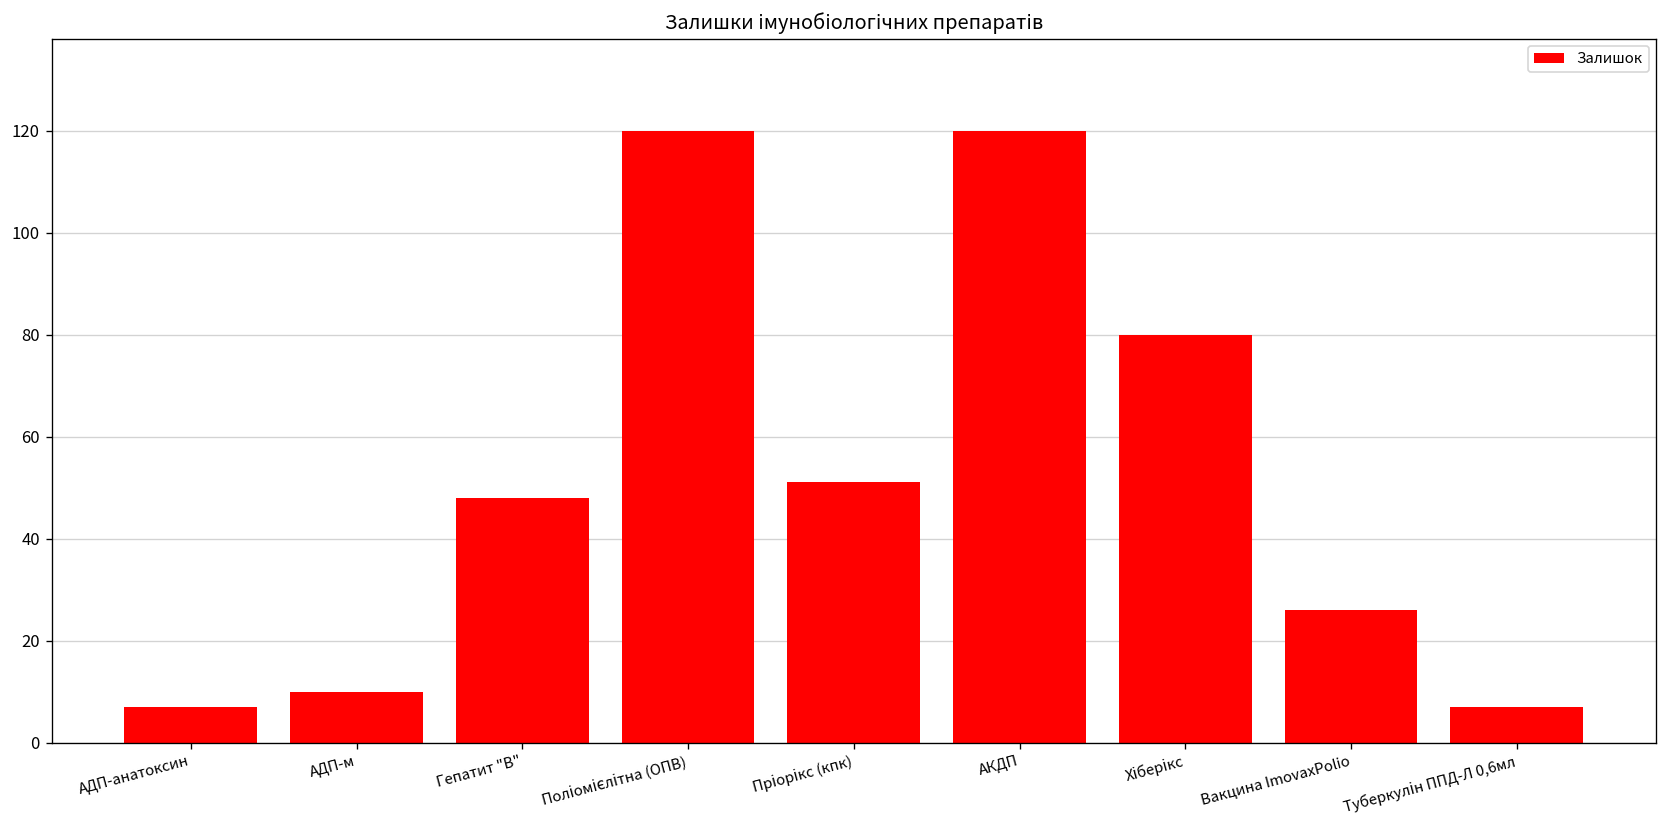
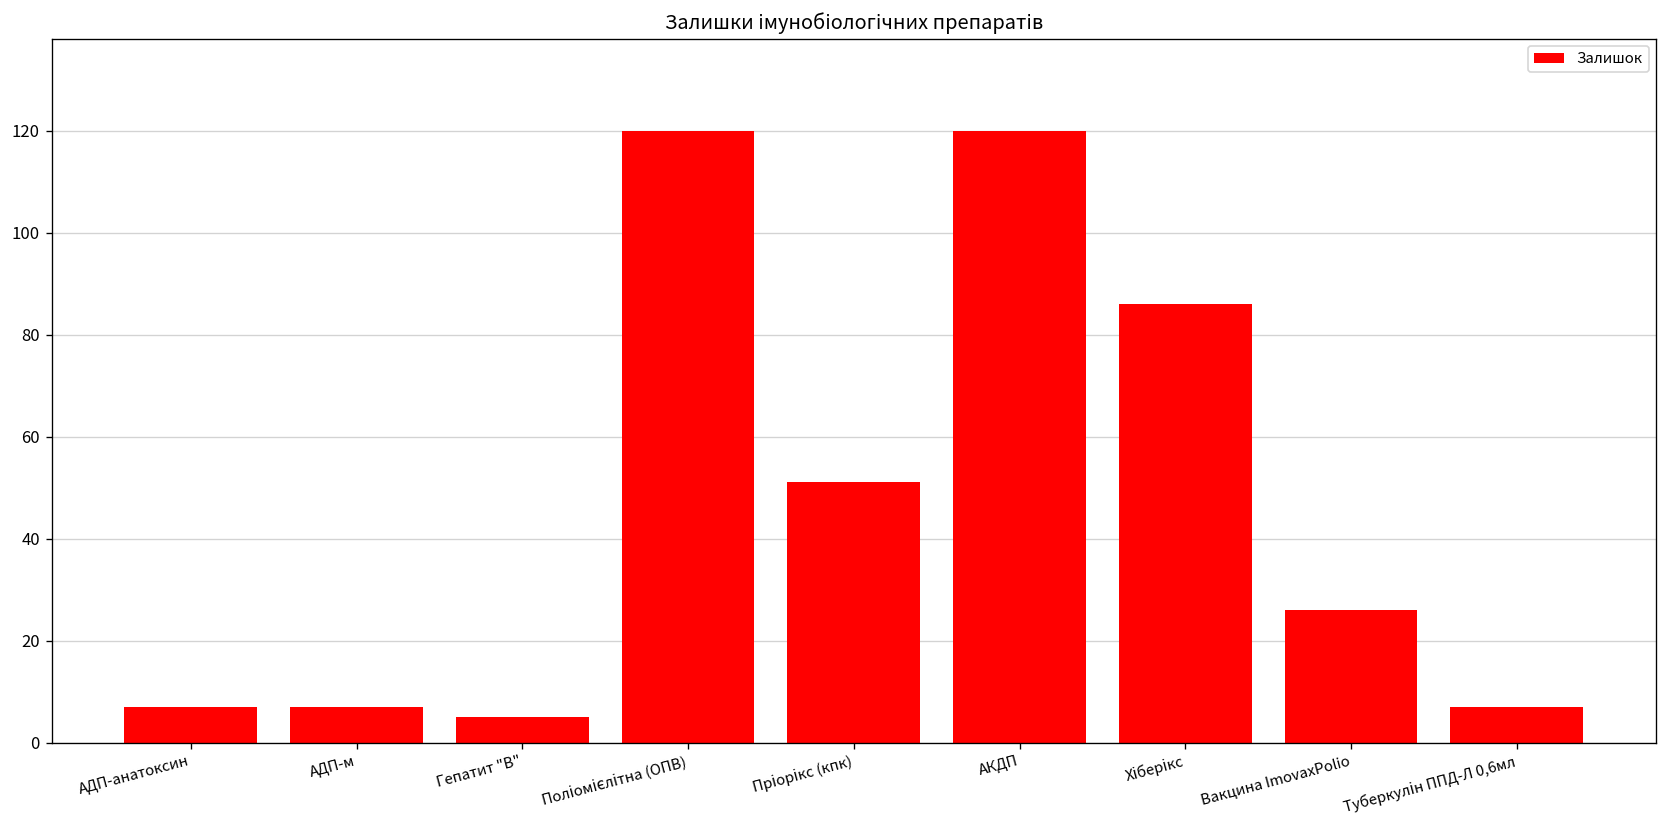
  {
    "АДП-анатоксин": 7,
-   "АДП-м": 10,
-   "Гепатит \"В\"": 48,
+   "АДП-м": 7,
+   "Гепатит \"В\"": 5,
    "Поліомієлітна (ОПВ)": 120,
    "Пріорікс (кпк)": 51,
    "АКДП": 120,
-   "Хіберікс": 80,
+   "Хіберікс": 86,
    "Вакцина ImovaxPolio": 26,
    "Туберкулін ППД-Л 0,6мл": 7
  }
